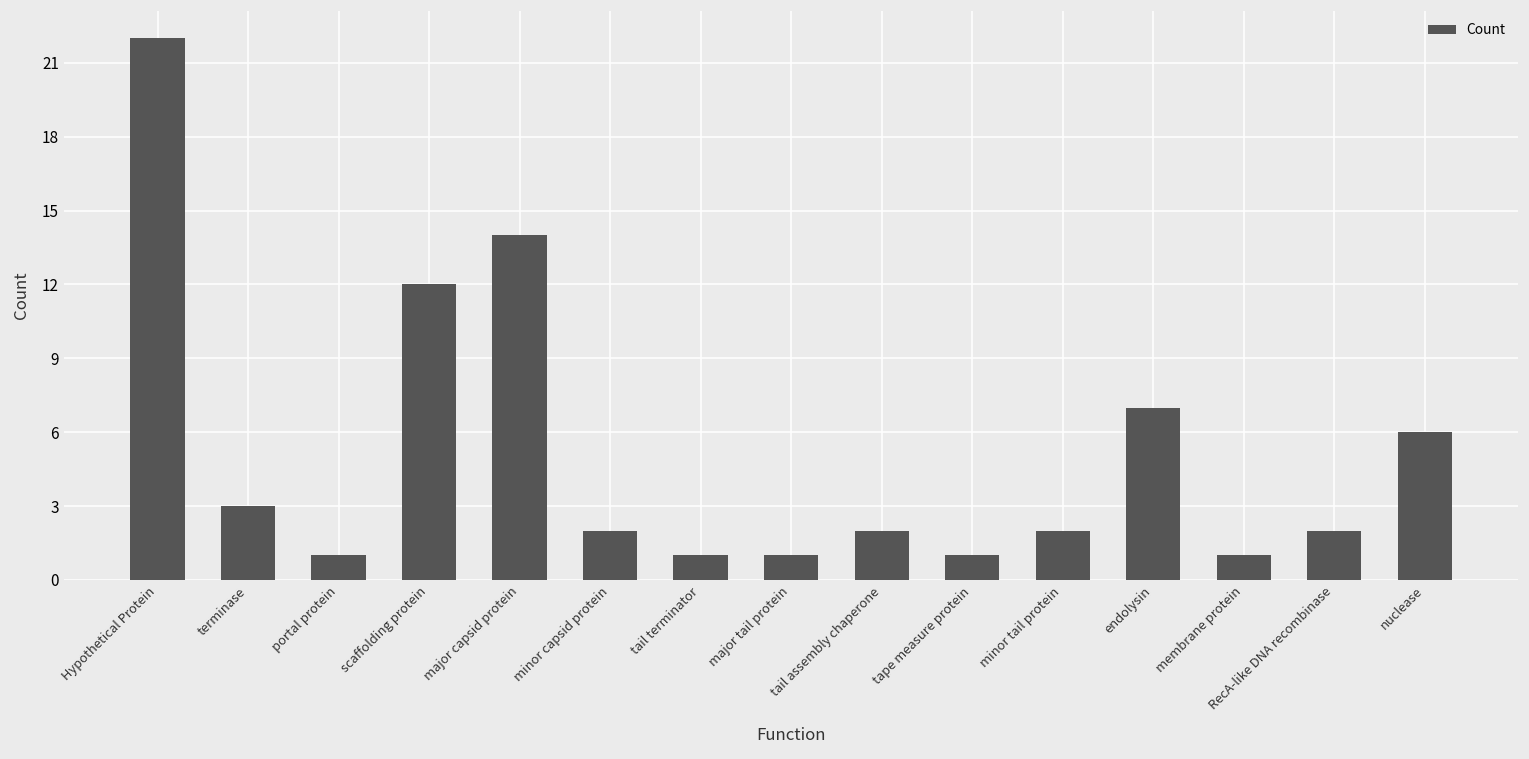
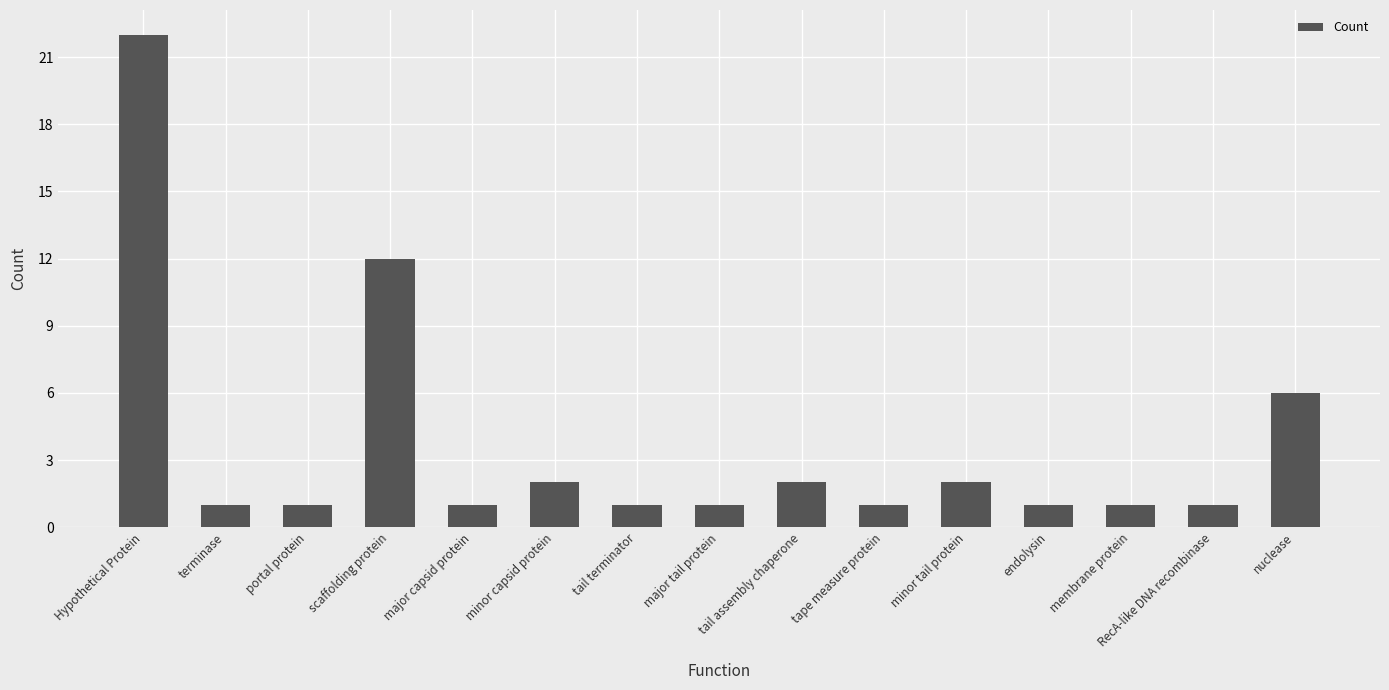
  {
    "Hypothetical Protein": 22,
-   "terminase": 3,
+   "terminase": 1,
    "portal protein": 1,
    "scaffolding protein": 12,
-   "major capsid protein": 14,
+   "major capsid protein": 1,
    "minor capsid protein": 2,
    "tail terminator": 1,
    "major tail protein": 1,
    "tail assembly chaperone": 2,
    "tape measure protein": 1,
    "minor tail protein": 2,
-   "endolysin": 7,
+   "endolysin": 1,
    "membrane protein": 1,
-   "RecA-like DNA recombinase": 2,
+   "RecA-like DNA recombinase": 1,
    "nuclease": 6
  }
